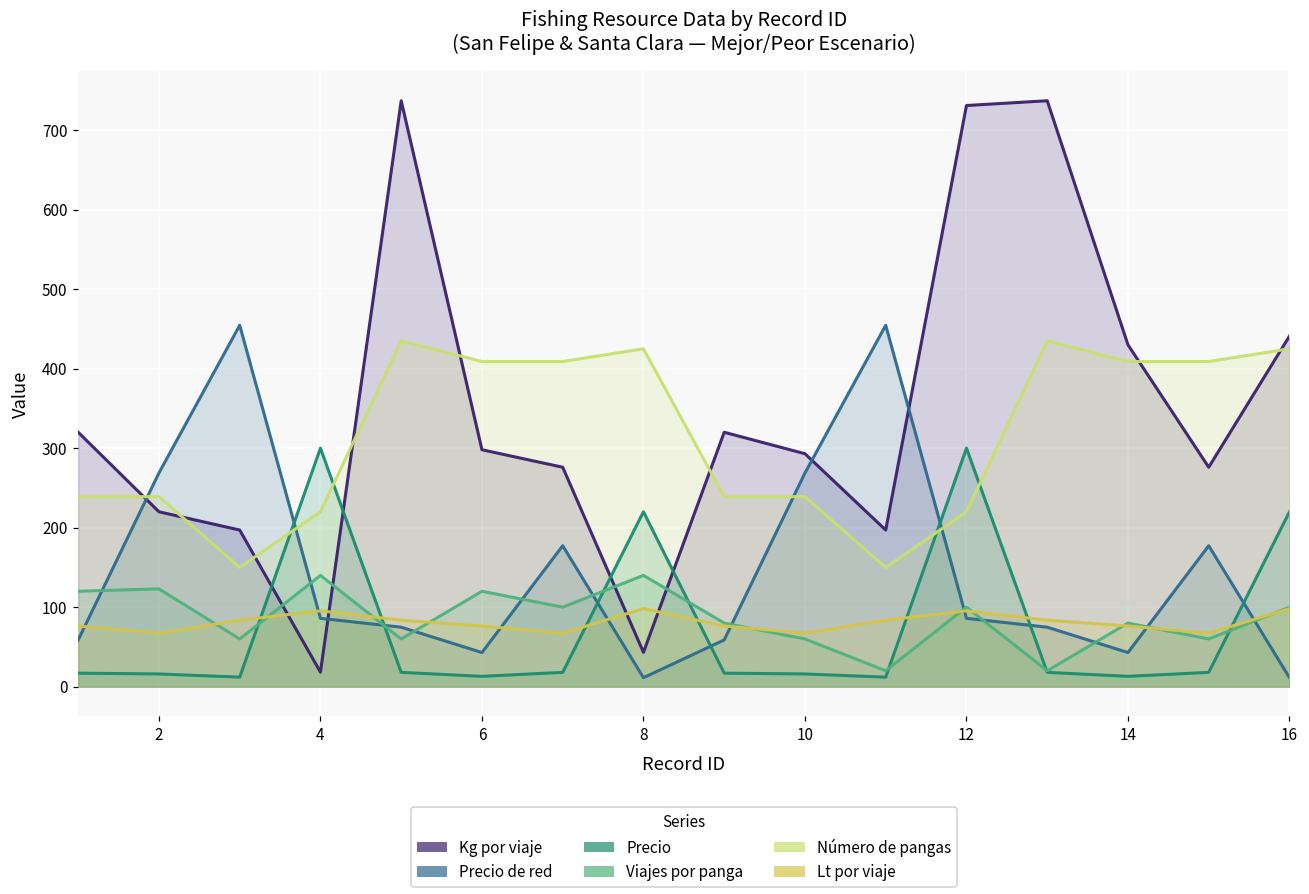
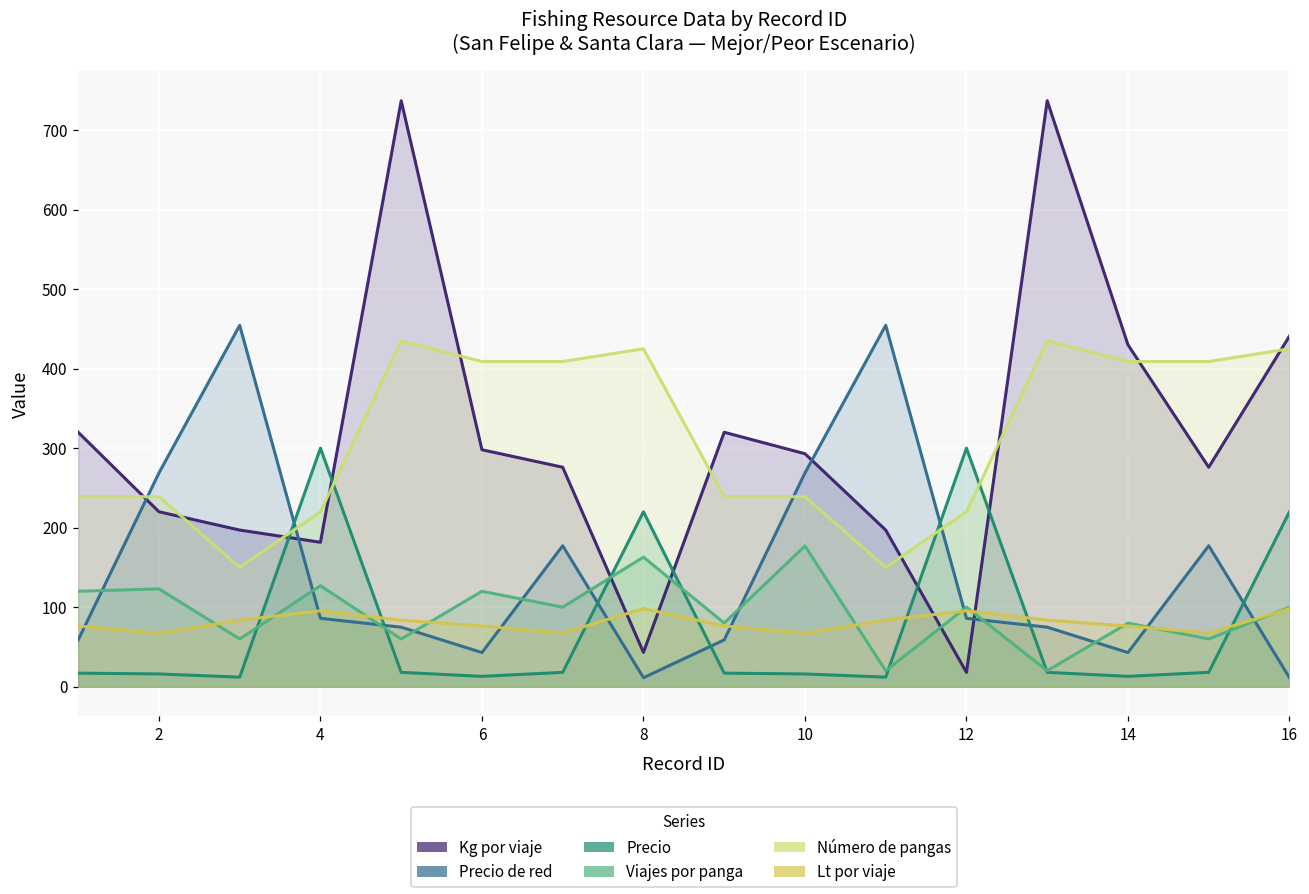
  {
    "Kg por viaje": {
      "2": 220,
-     "4": 20,
+     "4": 180,
      "6": 300,
      "8": 40,
      "10": 290,
-     "12": 730,
+     "12": 20,
      "14": 430,
      "16": 440
    },
    "Viajes por panga": {
      "2": 120,
-     "4": 140,
+     "4": 130,
      "6": 120,
-     "8": 140,
-     "10": 60,
+     "8": 160,
+     "10": 180,
      "12": 100,
      "14": 80
    }
  }
